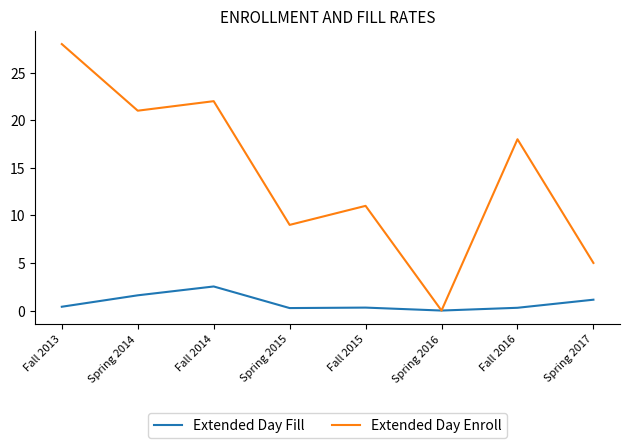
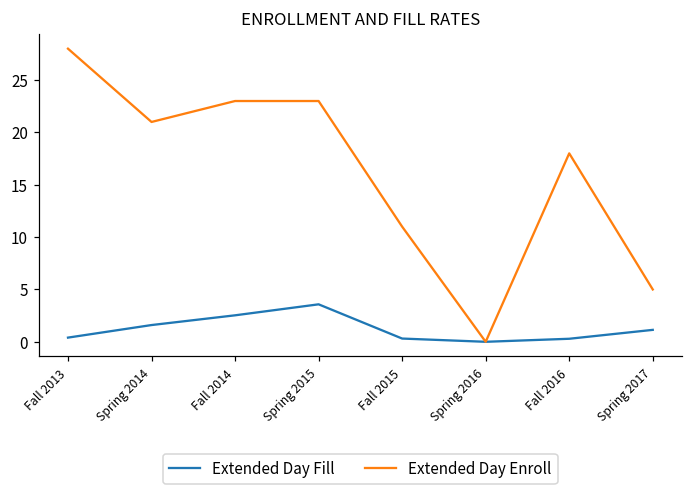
  {
    "Extended Day Fill": {
      "Fall 2013": 0,
      "Spring 2014": 2,
      "Fall 2014": 3,
-     "Spring 2015": 0,
+     "Spring 2015": 4,
      "Fall 2015": 0,
      "Fall 2016": 0,
      "Spring 2017": 1
    },
    "Extended Day Enroll": {
      "Fall 2013": 28,
      "Spring 2014": 21,
-     "Fall 2014": 22,
-     "Spring 2015": 9,
+     "Fall 2014": 23,
+     "Spring 2015": 23,
      "Fall 2015": 11,
      "Fall 2016": 18,
      "Spring 2017": 5
    }
  }
